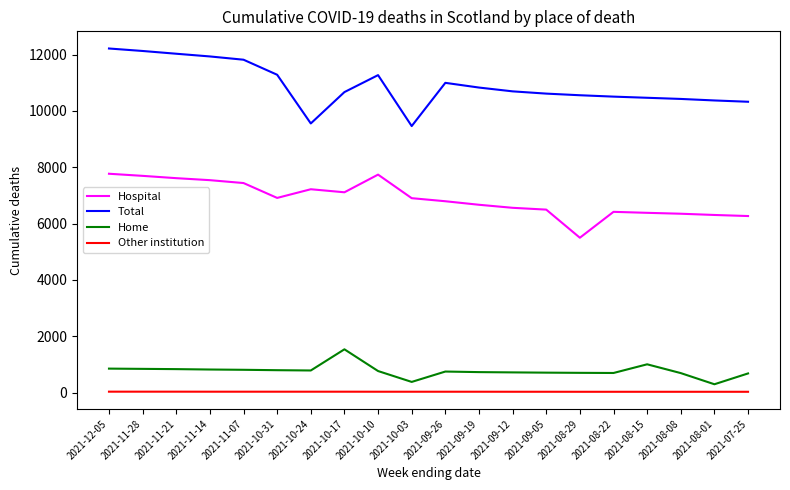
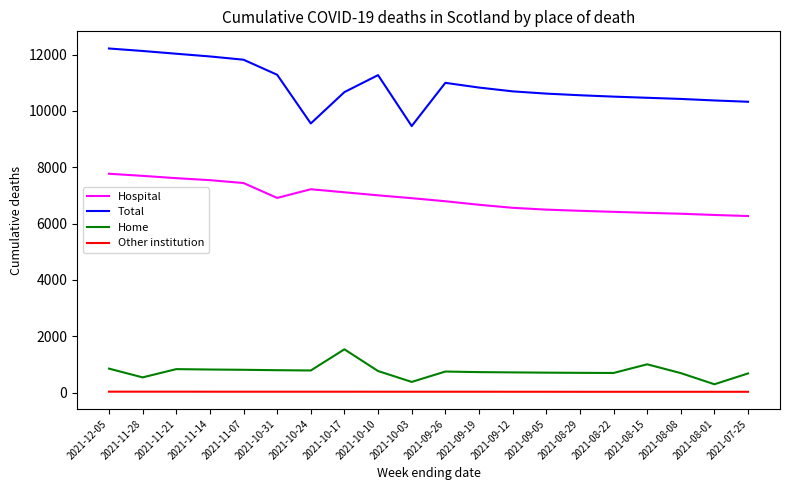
  {
    "Hospital": {
      "2021-12-05": 7800,
      "2021-11-28": 7700,
      "2021-11-21": 7600,
      "2021-11-14": 7500,
      "2021-11-07": 7400,
      "2021-10-31": 6900,
      "2021-10-24": 7200,
      "2021-10-17": 7100,
-     "2021-10-10": 7700,
+     "2021-10-10": 7000,
      "2021-10-03": 6900,
      "2021-09-26": 6800,
      "2021-09-19": 6700,
      "2021-09-12": 6600,
      "2021-09-05": 6500,
-     "2021-08-29": 5500,
+     "2021-08-29": 6500,
      "2021-08-22": 6400,
      "2021-08-15": 6400,
      "2021-08-08": 6400,
      "2021-08-01": 6300,
      "2021-07-25": 6300
    },
    "Total": {
      "2021-12-05": 12200,
      "2021-11-28": 12100,
      "2021-11-21": 12000,
      "2021-11-14": 11900,
      "2021-11-07": 11800,
      "2021-10-31": 11300,
      "2021-10-24": 9600,
      "2021-10-17": 10700,
      "2021-10-10": 11300,
      "2021-10-03": 9500,
      "2021-09-26": 11000,
      "2021-09-19": 10800,
      "2021-09-12": 10700,
      "2021-09-05": 10600,
      "2021-08-29": 10600,
      "2021-08-22": 10500,
      "2021-08-15": 10500,
      "2021-08-08": 10400,
      "2021-08-01": 10400,
      "2021-07-25": 10300
    },
    "Home": {
      "2021-12-05": 900,
-     "2021-11-28": 800,
+     "2021-11-28": 500,
      "2021-11-21": 800,
      "2021-11-14": 800,
      "2021-11-07": 800,
      "2021-10-31": 800,
      "2021-10-24": 800,
      "2021-10-17": 1500,
      "2021-10-10": 800,
      "2021-10-03": 400,
      "2021-09-26": 800,
      "2021-09-19": 700,
      "2021-09-12": 700,
      "2021-09-05": 700,
      "2021-08-29": 700,
      "2021-08-22": 700,
      "2021-08-15": 1000,
      "2021-08-08": 700,
      "2021-08-01": 300,
      "2021-07-25": 700
    },
    "Other institution": {
      "2021-12-05": 0,
      "2021-11-28": 0,
      "2021-11-21": 0,
      "2021-11-14": 0,
      "2021-11-07": 0,
      "2021-10-31": 0,
      "2021-10-24": 0,
      "2021-10-17": 0,
      "2021-10-10": 0,
      "2021-10-03": 0,
      "2021-09-26": 0,
      "2021-09-19": 0,
      "2021-09-12": 0,
      "2021-09-05": 0,
      "2021-08-29": 0,
      "2021-08-22": 0,
      "2021-08-15": 0,
      "2021-08-08": 0,
      "2021-08-01": 0,
      "2021-07-25": 0
    }
  }
